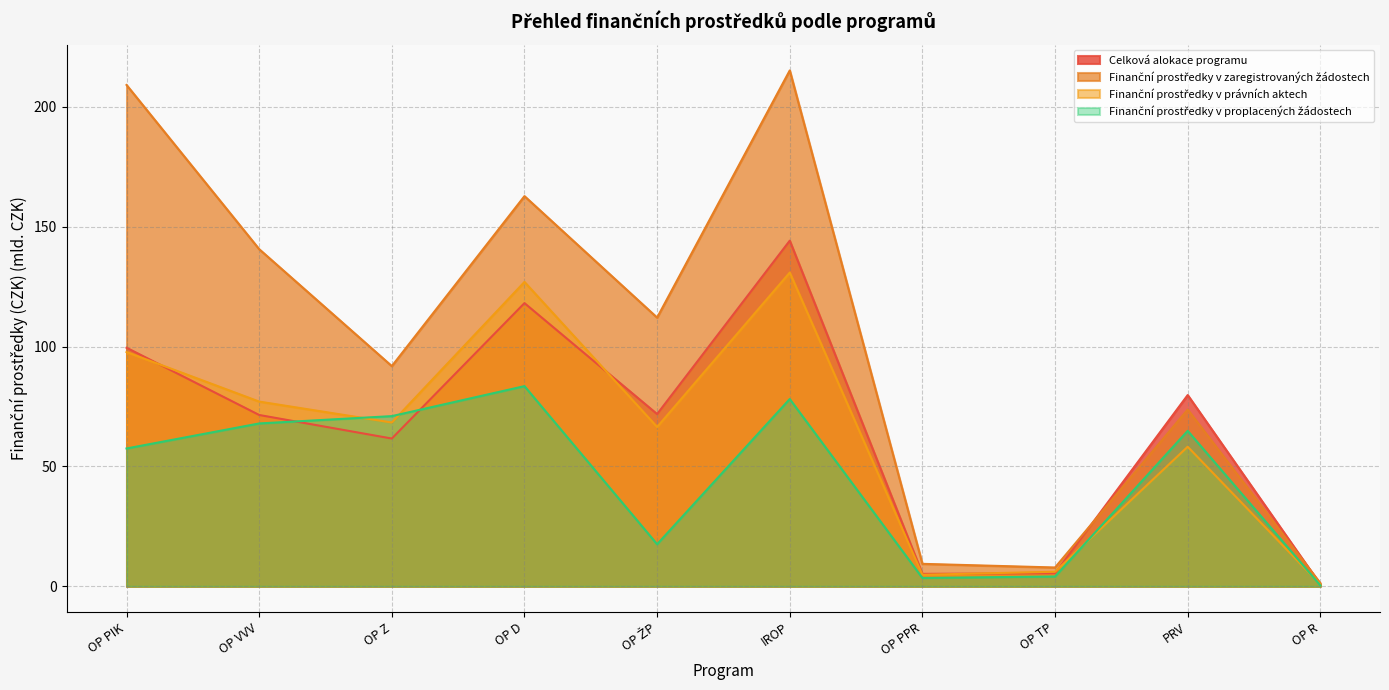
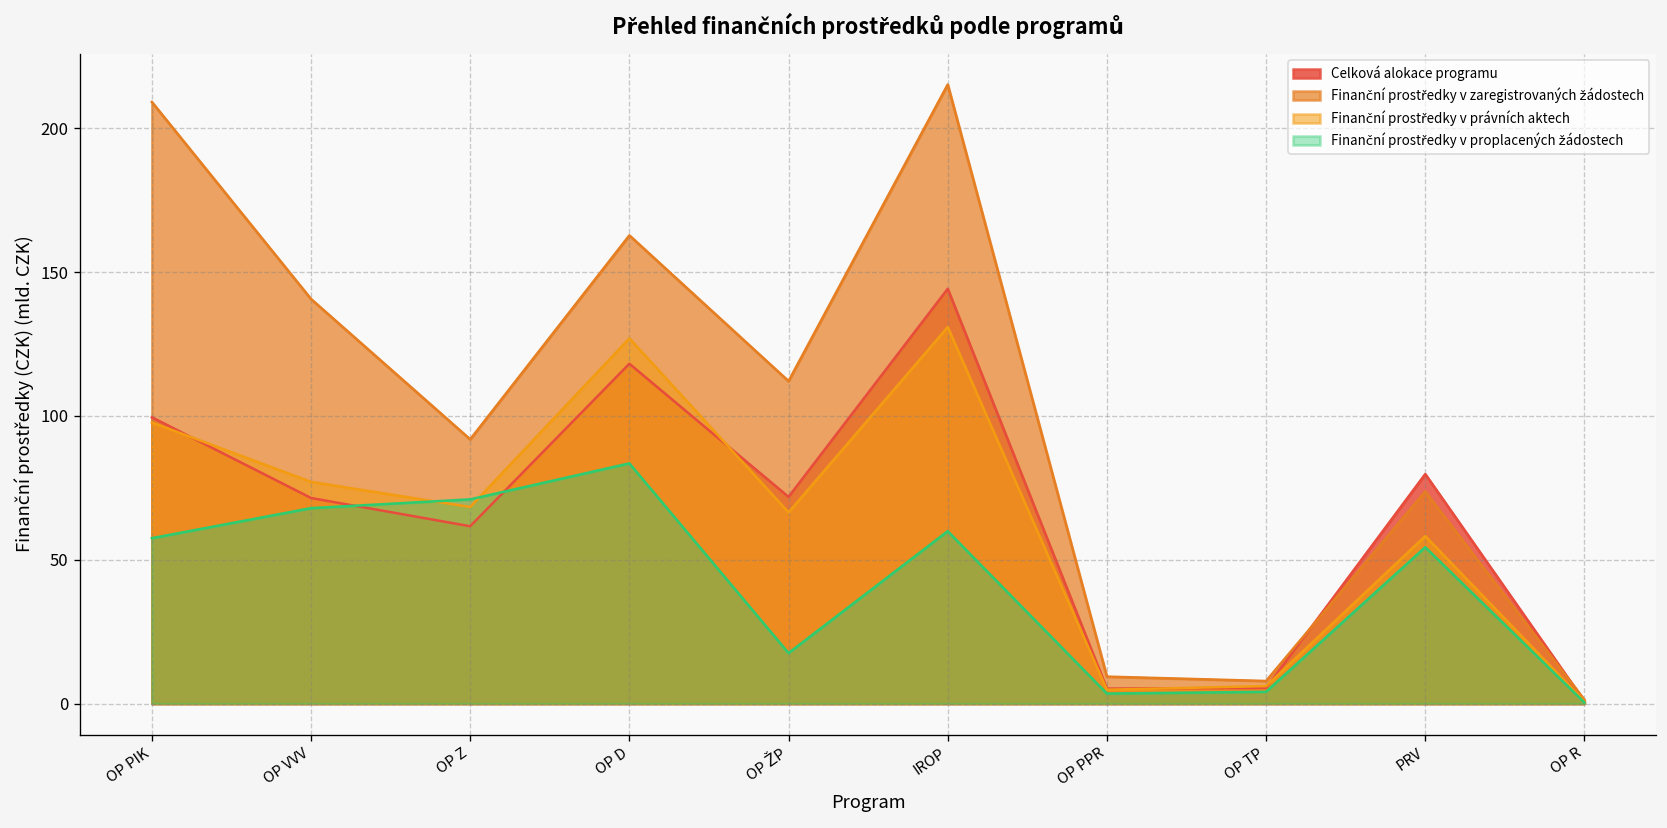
  {
    "Finanční prostředky v proplacených žádostech": {
      "OP PIK": 57,
      "OP VVV": 68,
      "OP Z": 71,
      "OP D": 84,
      "OP ŽP": 18,
-     "IROP": 78,
+     "IROP": 60,
      "OP PPR": 3,
      "OP TP": 4,
-     "PRV": 65
+     "PRV": 54
    }
  }
